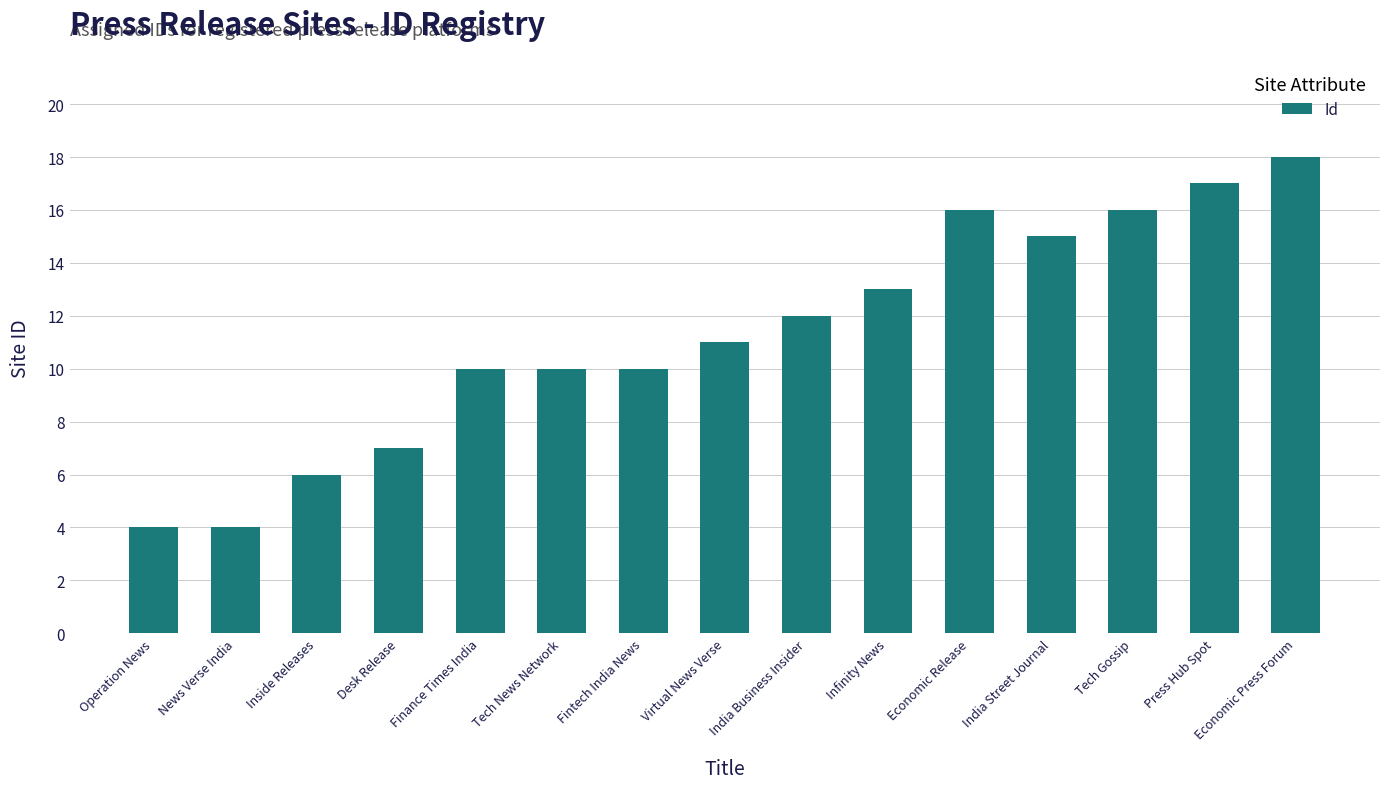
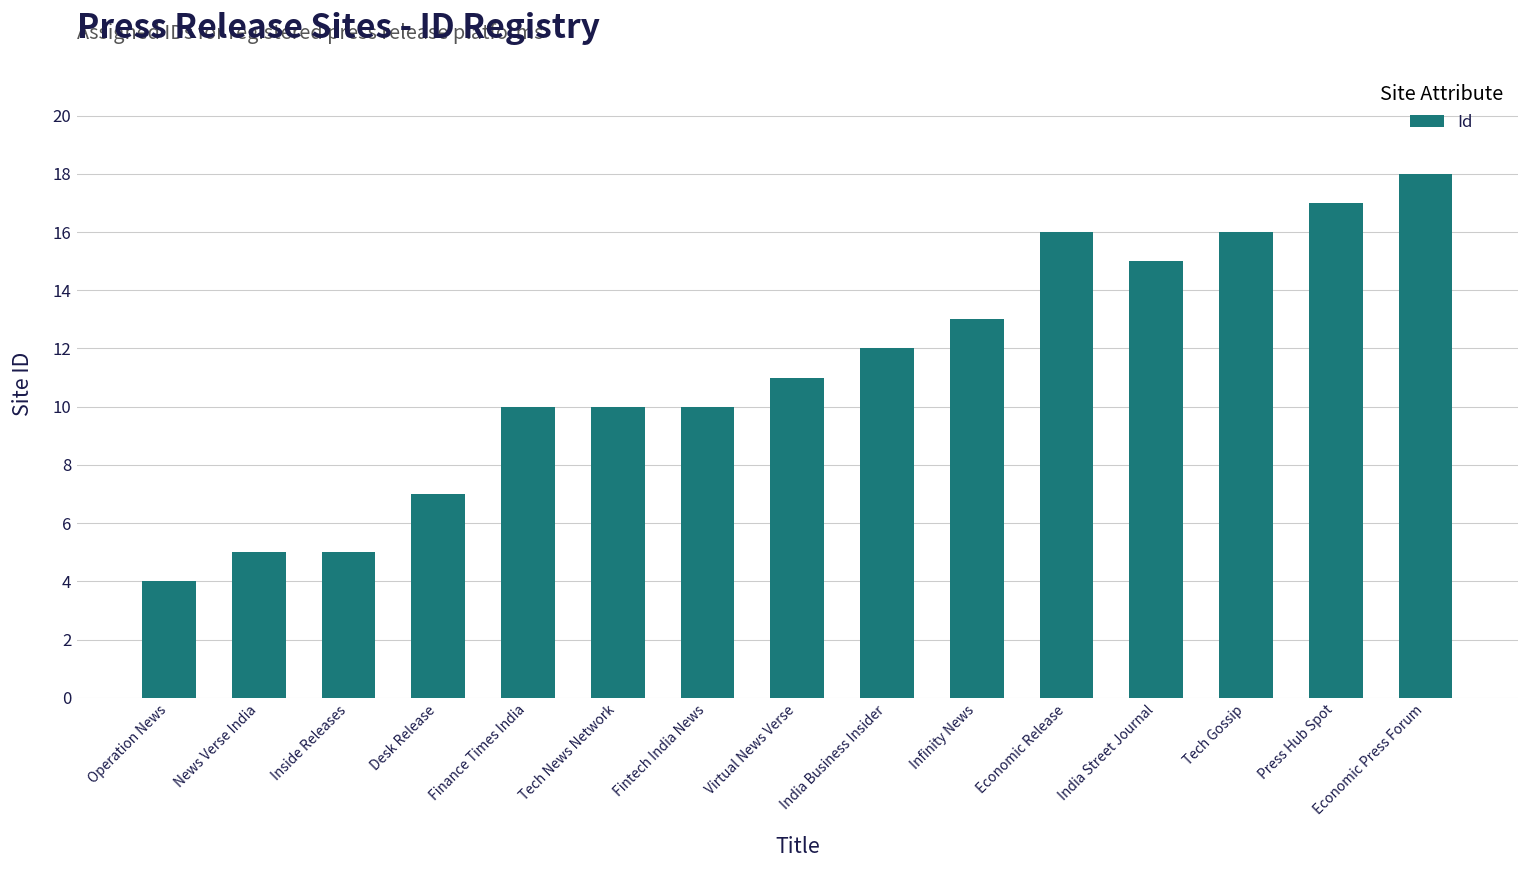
  {
    "Operation News": 4,
-   "News Verse India": 4,
-   "Inside Releases": 6,
+   "News Verse India": 5,
+   "Inside Releases": 5,
    "Desk Release": 7,
    "Finance Times India": 10,
    "Tech News Network": 10,
    "Fintech India News": 10,
    "Virtual News Verse": 11,
    "India Business Insider": 12,
    "Infinity News": 13,
    "Economic Release": 16,
    "India Street Journal": 15,
    "Tech Gossip": 16,
    "Press Hub Spot": 17,
    "Economic Press Forum": 18
  }
